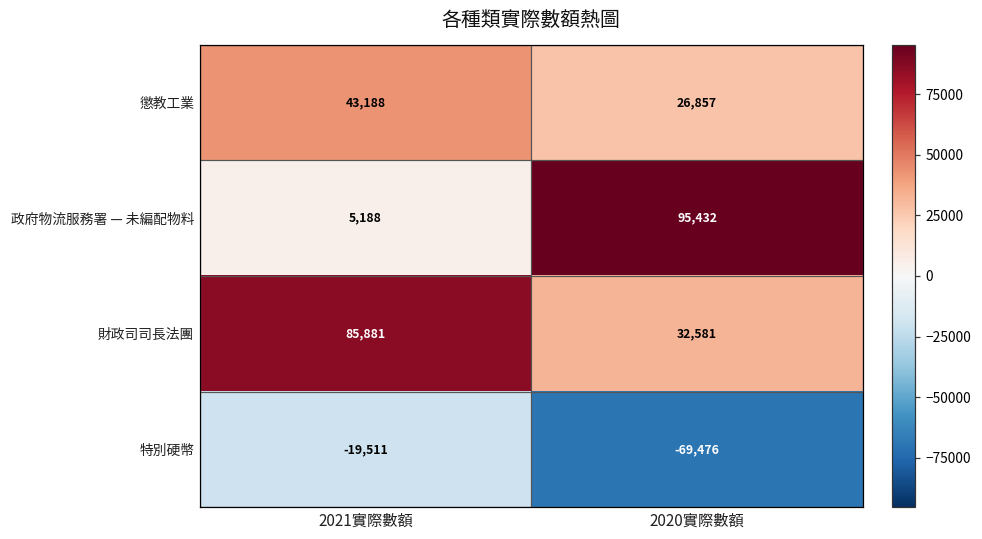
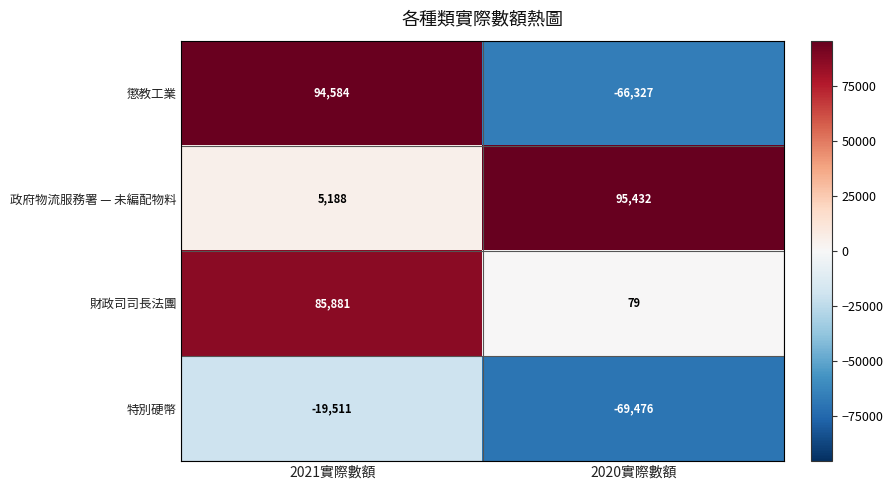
  {
    "懲教工業": {
-     "2021實際數額": "43,188",
-     "2020實際數額": "26,857"
+     "2021實際數額": "94,584",
+     "2020實際數額": "-66,327"
    },
    "政府物流服務署 — 未編配物料": {
      "2021實際數額": "5,188",
      "2020實際數額": "95,432"
    },
    "財政司司長法團": {
      "2021實際數額": "85,881",
-     "2020實際數額": "32,581"
+     "2020實際數額": "79"
    },
    "特別硬幣": {
      "2021實際數額": "-19,511",
      "2020實際數額": "-69,476"
    }
  }
